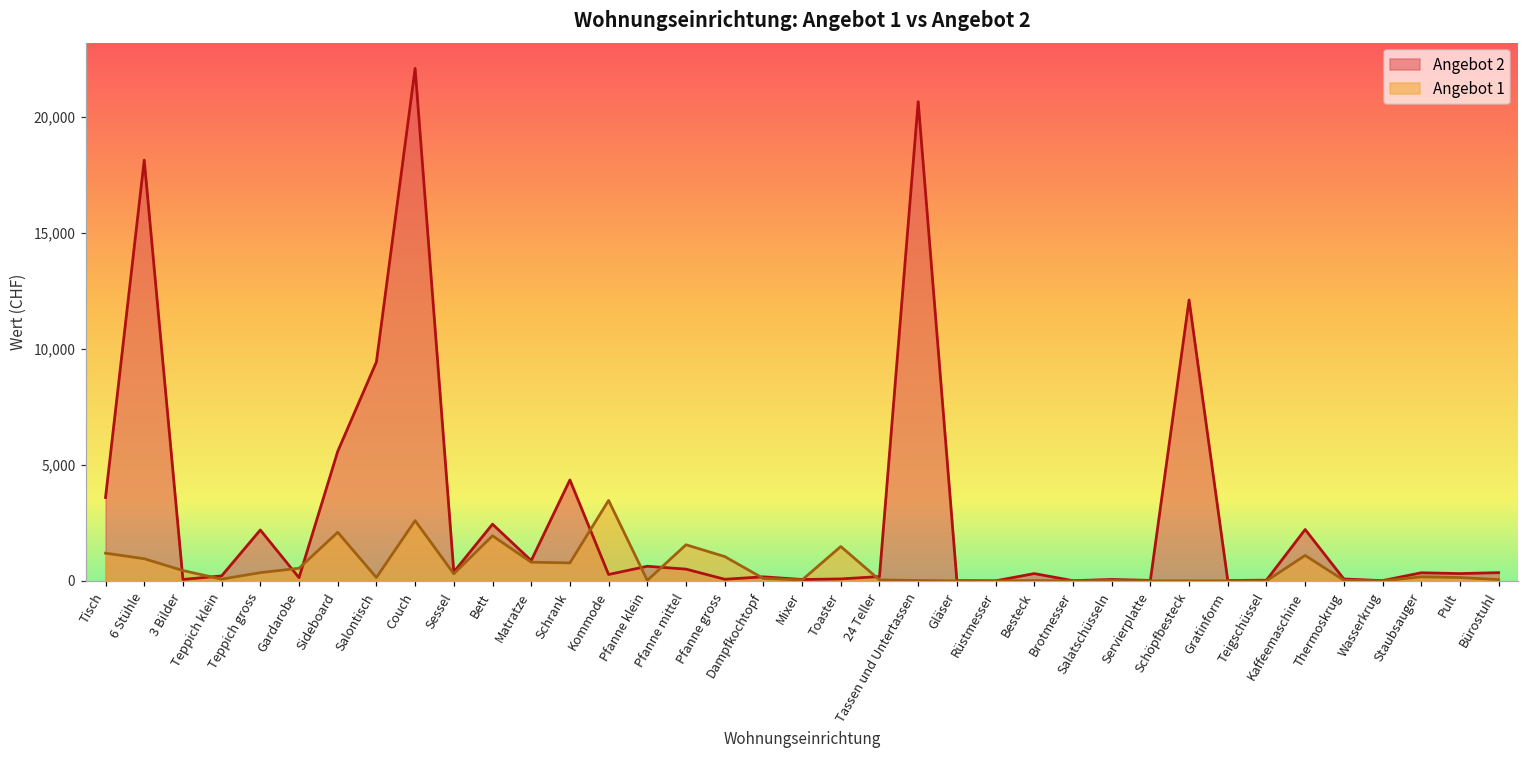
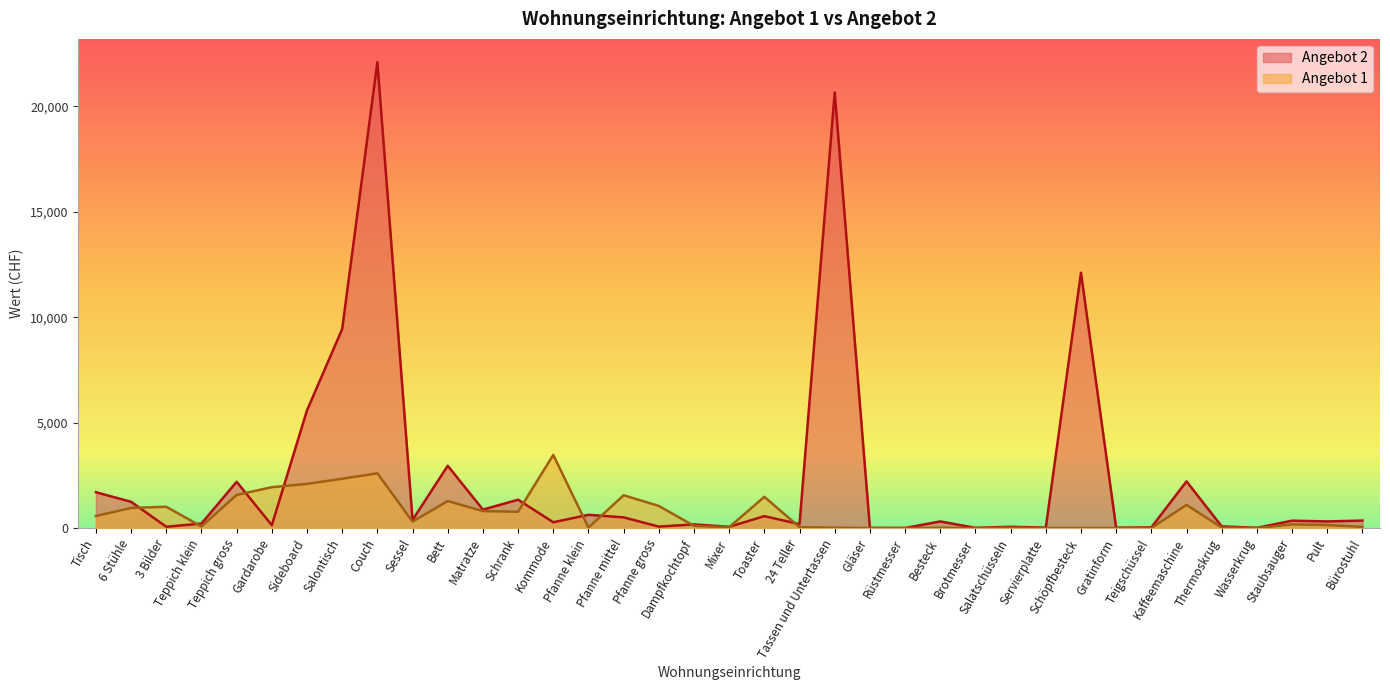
  {
    "Angebot 2": {
-     "Tisch": "3,600",
-     "6 Stühle": "18,100",
+     "Tisch": "1,700",
+     "6 Stühle": "1,300",
      "3 Bilder": "100",
      "Teppich klein": "200",
      "Teppich gross": "2,200",
      "Gardarobe": "100",
      "Sideboard": "5,600",
      "Salontisch": "9,400",
      "Couch": "22,100",
-     "Bett": "2,500",
-     "Schrank": "4,400",
+     "Bett": "3,000",
+     "Schrank": "1,400",
      "Kommode": "300",
      "Pfanne klein": "600",
      "Pfanne mittel": "500",
      "Pfanne gross": "100",
-     "Toaster": "100",
+     "Toaster": "600",
      "24 Teller": "200",
      "Tassen und Untertassen": "20,700",
      "Besteck": "300",
      "Schöpfbesteck": "12,100",
      "Kaffeemaschine": "2,200",
      "Staubsauger": "400",
      "Pult": "300",
      "Bürostuhl": "400"
    },
    "Angebot 1": {
-     "Tisch": "1,200",
+     "Tisch": "600",
      "6 Stühle": "1,000",
-     "3 Bilder": "500",
+     "3 Bilder": "1,000",
      "Teppich klein": "100",
-     "Teppich gross": "400",
-     "Gardarobe": "600",
+     "Teppich gross": "1,600",
+     "Gardarobe": "1,900",
      "Sideboard": "2,100",
-     "Salontisch": "200",
+     "Salontisch": "2,300",
      "Couch": "2,600",
-     "Bett": "2,000",
+     "Bett": "1,300",
      "Schrank": "800",
      "Kommode": "3,500",
      "Pfanne klein": "0",
      "Pfanne mittel": "1,600",
      "Pfanne gross": "1,100",
      "Toaster": "1,500",
      "24 Teller": "0",
      "Tassen und Untertassen": "0",
      "Besteck": "0",
      "Schöpfbesteck": "0",
      "Kaffeemaschine": "1,100",
      "Staubsauger": "200",
      "Pult": "200",
      "Bürostuhl": "100"
    }
  }
